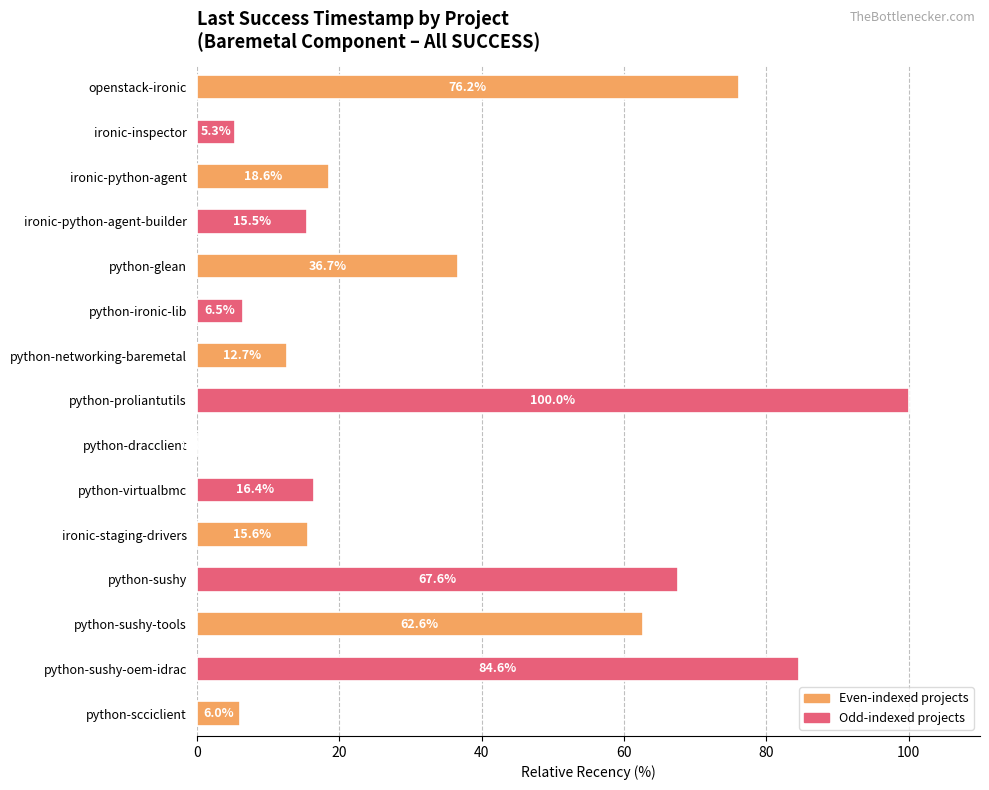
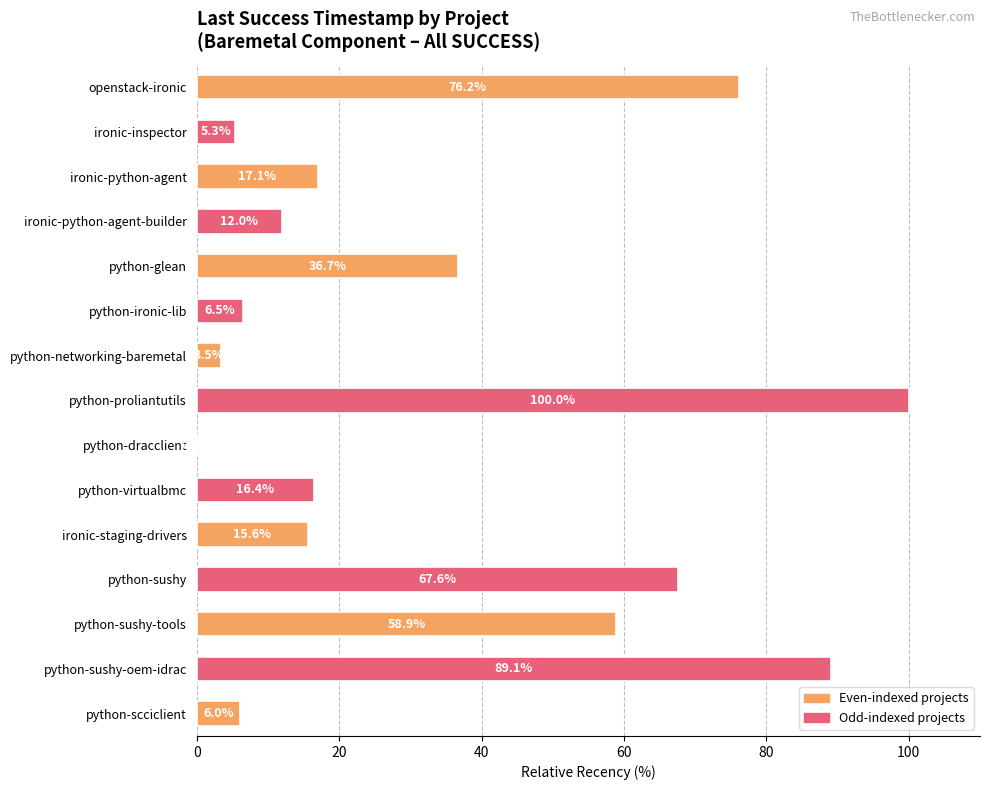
  {
    "openstack-ironic": "76.2%",
    "ironic-inspector": "5.3%",
-   "ironic-python-agent": "18.6%",
-   "ironic-python-agent-builder": "15.5%",
+   "ironic-python-agent": "17.1%",
+   "ironic-python-agent-builder": "12.0%",
    "python-glean": "36.7%",
    "python-ironic-lib": "6.5%",
-   "python-networking-baremetal": "12.7%",
+   "python-networking-baremetal": "3.5%",
    "python-proliantutils": "100.0%",
    "python-virtualbmc": "16.4%",
    "ironic-staging-drivers": "15.6%",
    "python-sushy": "67.6%",
-   "python-sushy-tools": "62.6%",
-   "python-sushy-oem-idrac": "84.6%",
+   "python-sushy-tools": "58.9%",
+   "python-sushy-oem-idrac": "89.1%",
    "python-scciclient": "6.0%"
  }
